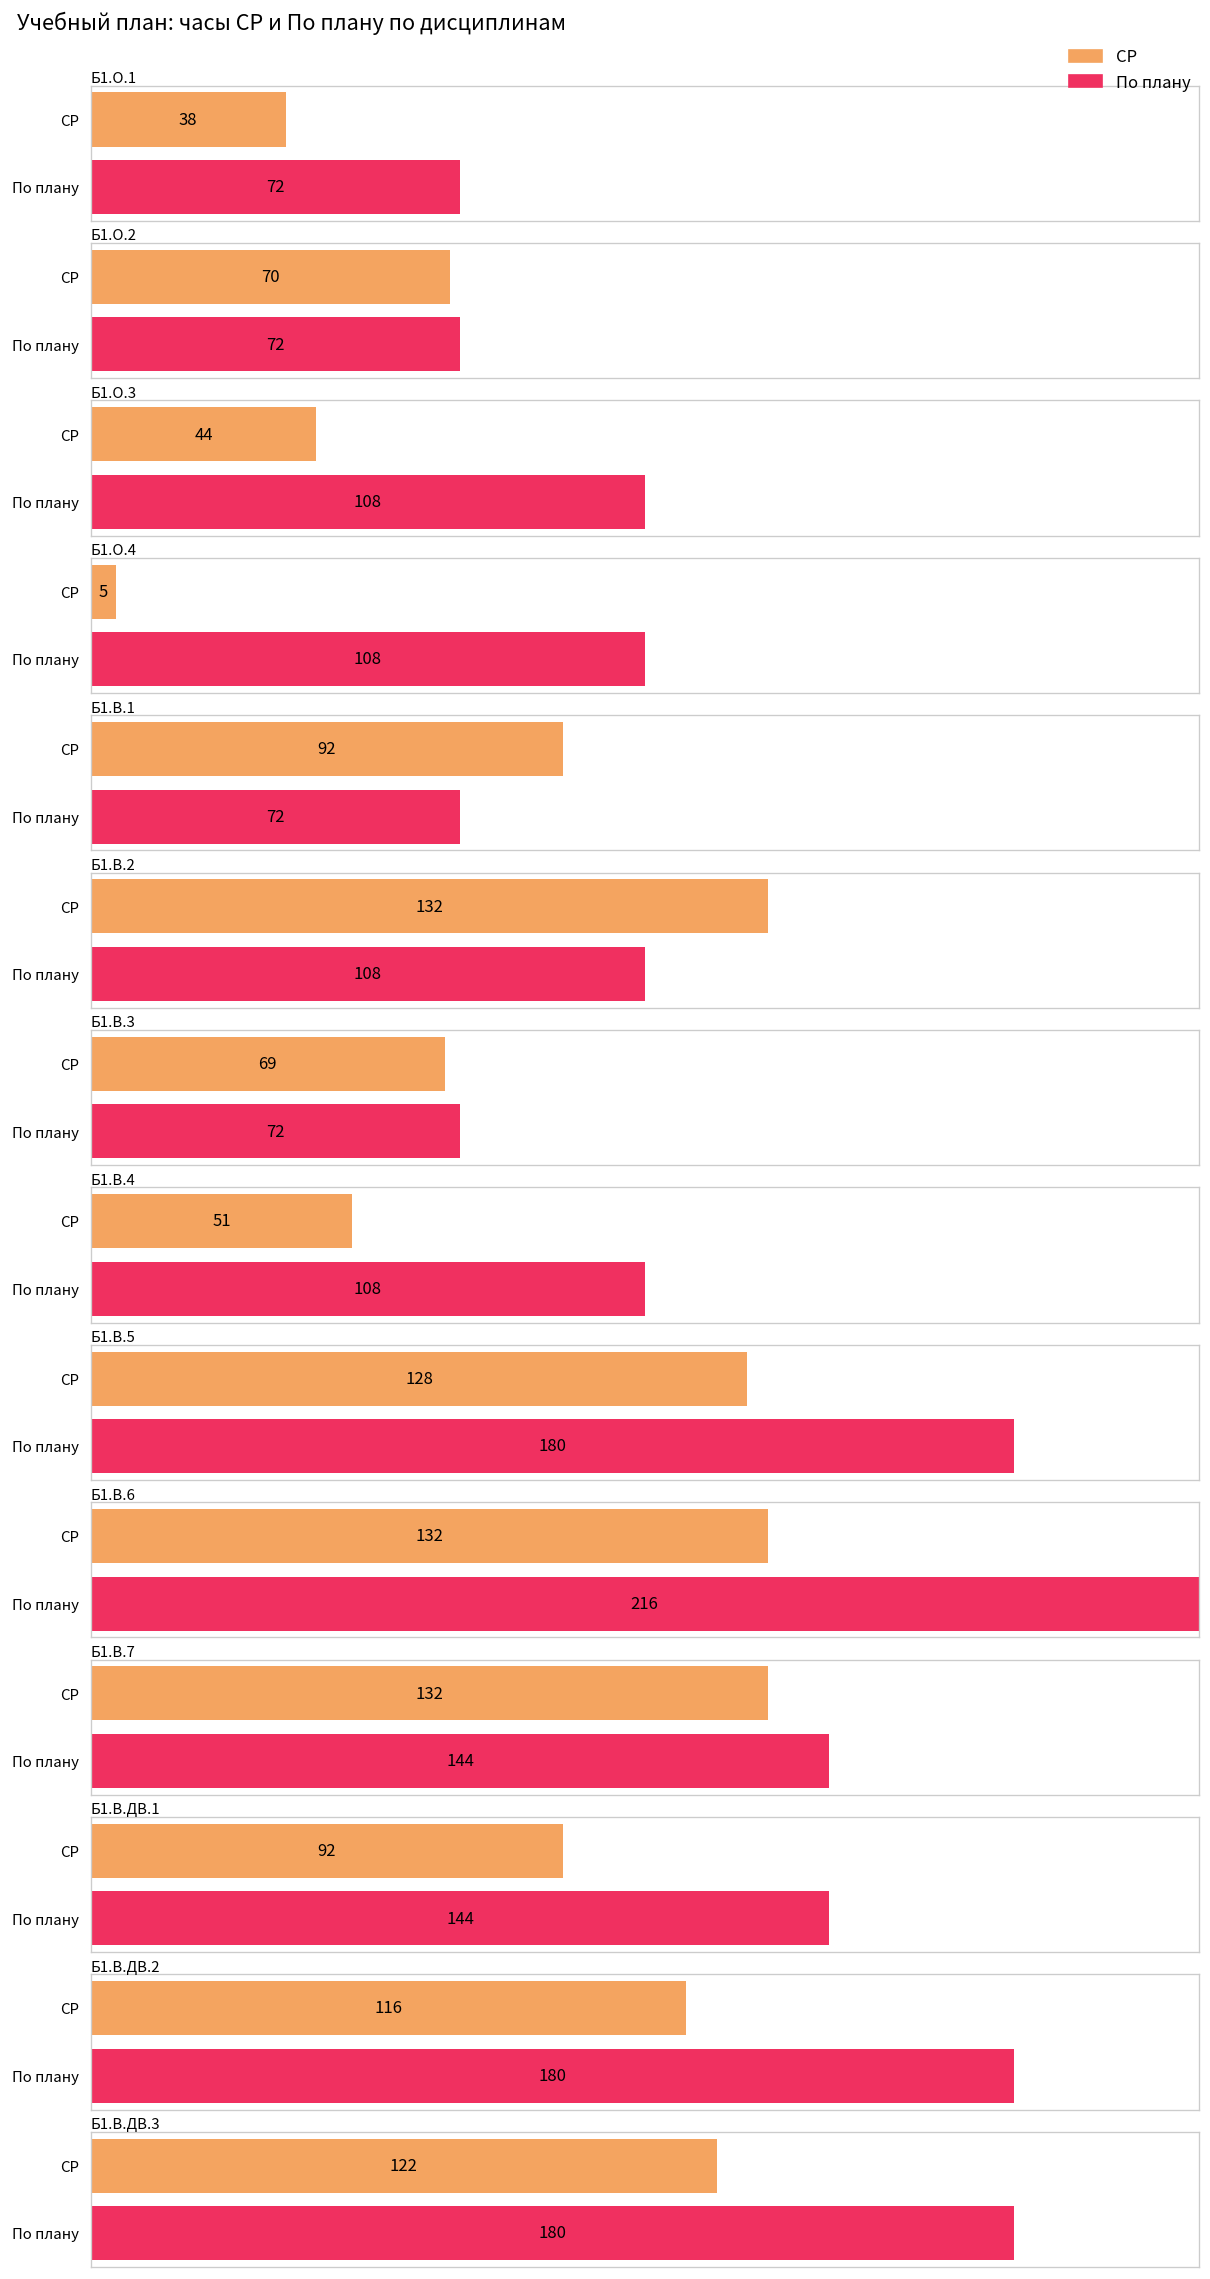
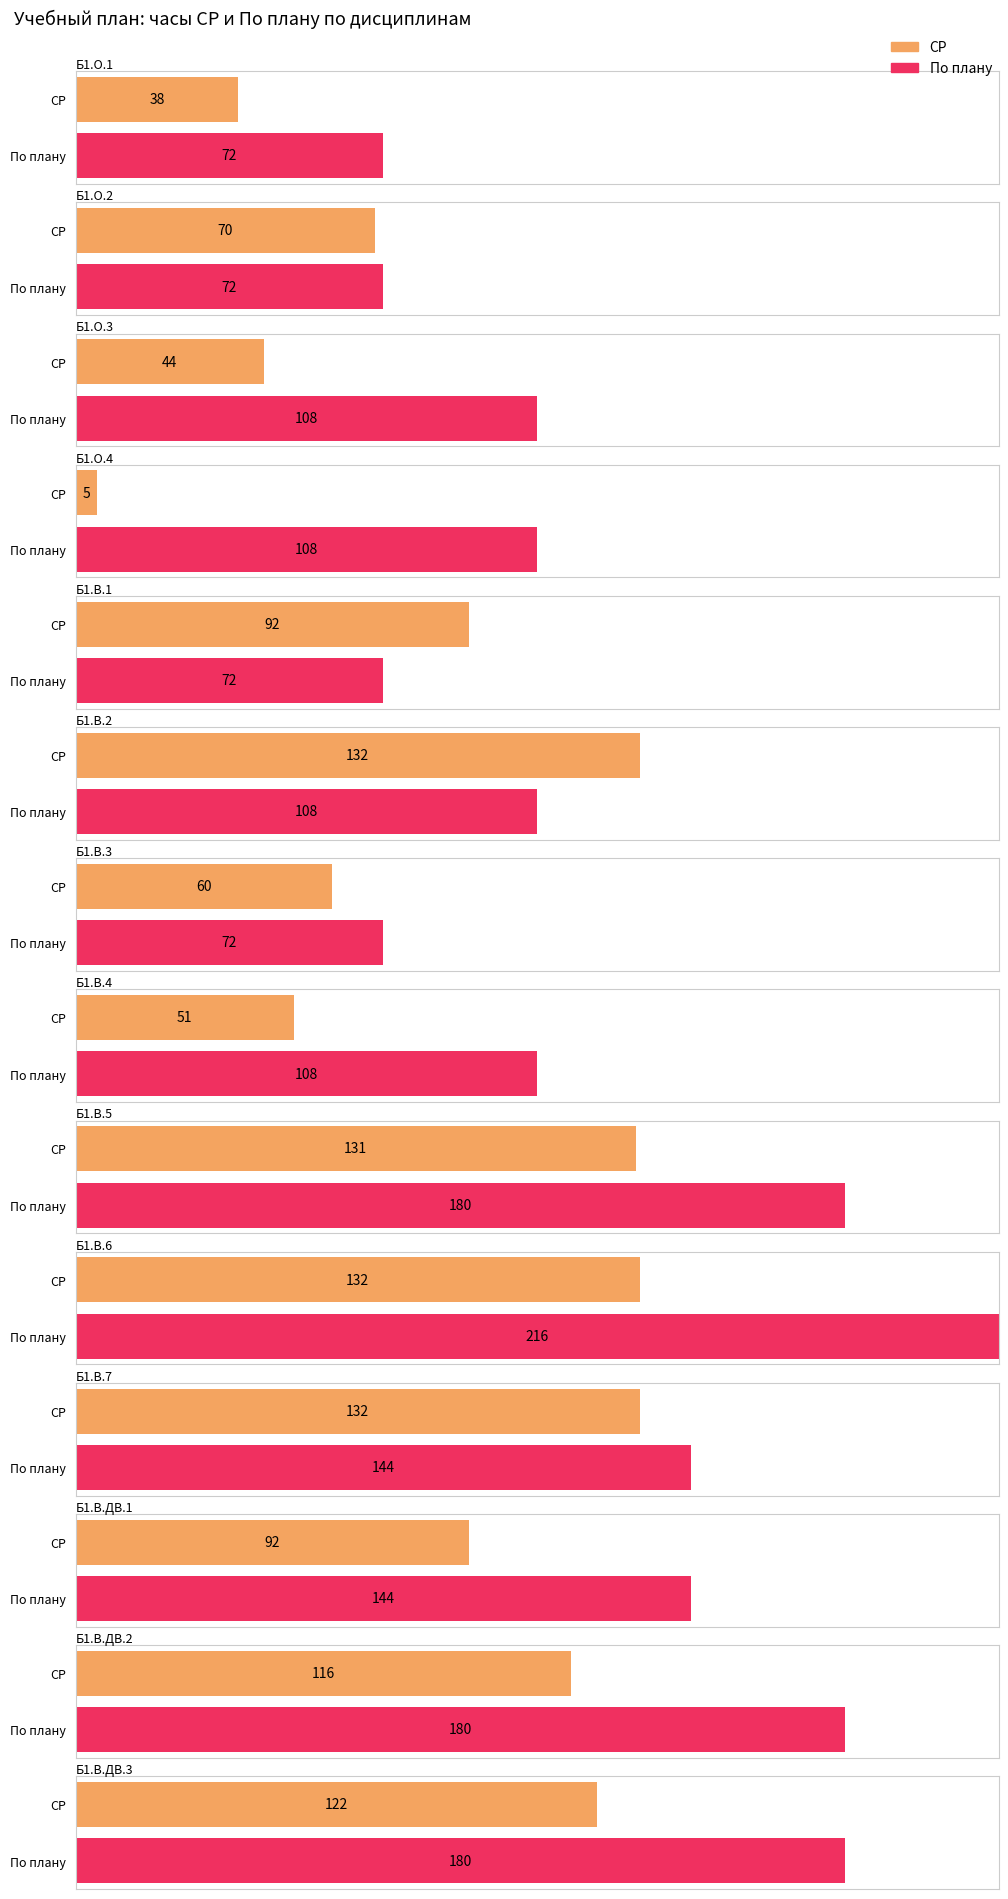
  {
    "Б1.О.1": {
      "СР": 38,
      "По плану": 72
    },
    "Б1.О.2": {
      "СР": 70,
      "По плану": 72
    },
    "Б1.О.3": {
      "СР": 44,
      "По плану": 108
    },
    "Б1.О.4": {
      "СР": 5,
      "По плану": 108
    },
    "Б1.В.1": {
      "СР": 92,
      "По плану": 72
    },
    "Б1.В.2": {
      "СР": 132,
      "По плану": 108
    },
    "Б1.В.3": {
-     "СР": 69,
+     "СР": 60,
      "По плану": 72
    },
    "Б1.В.4": {
      "СР": 51,
      "По плану": 108
    },
    "Б1.В.5": {
-     "СР": 128,
+     "СР": 131,
      "По плану": 180
    },
    "Б1.В.6": {
      "СР": 132,
      "По плану": 216
    },
    "Б1.В.7": {
      "СР": 132,
      "По плану": 144
    },
    "Б1.В.ДВ.1": {
      "СР": 92,
      "По плану": 144
    },
    "Б1.В.ДВ.2": {
      "СР": 116,
      "По плану": 180
    },
    "Б1.В.ДВ.3": {
      "СР": 122,
      "По плану": 180
    }
  }
